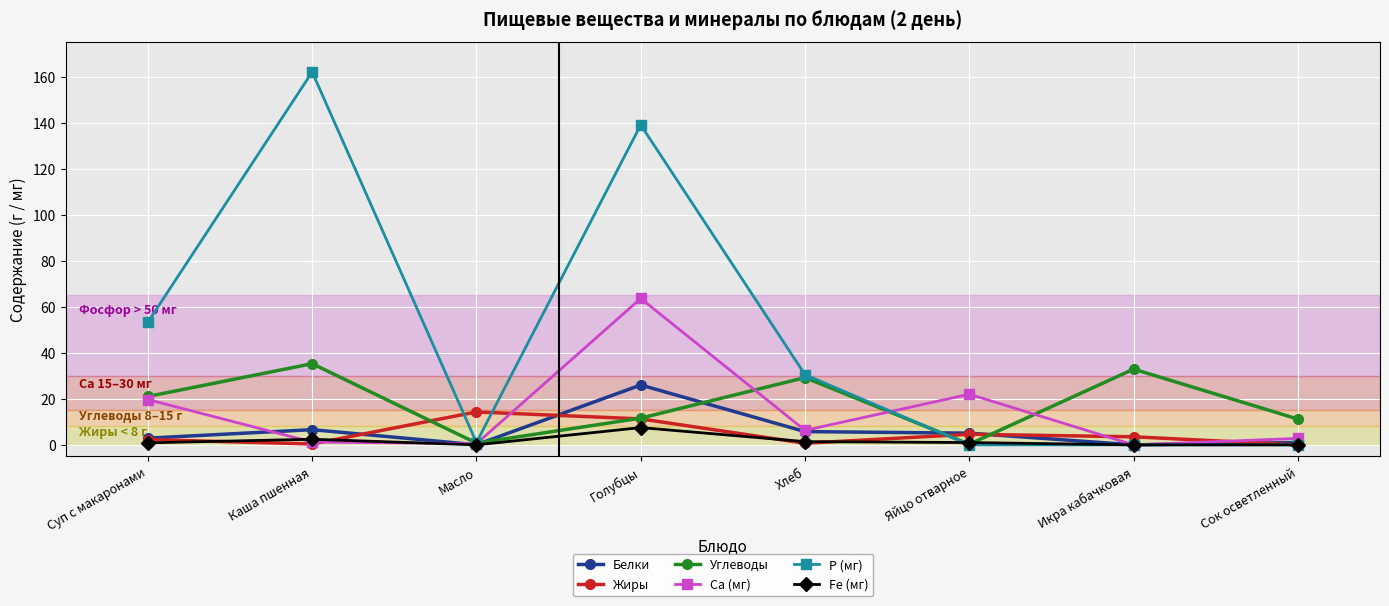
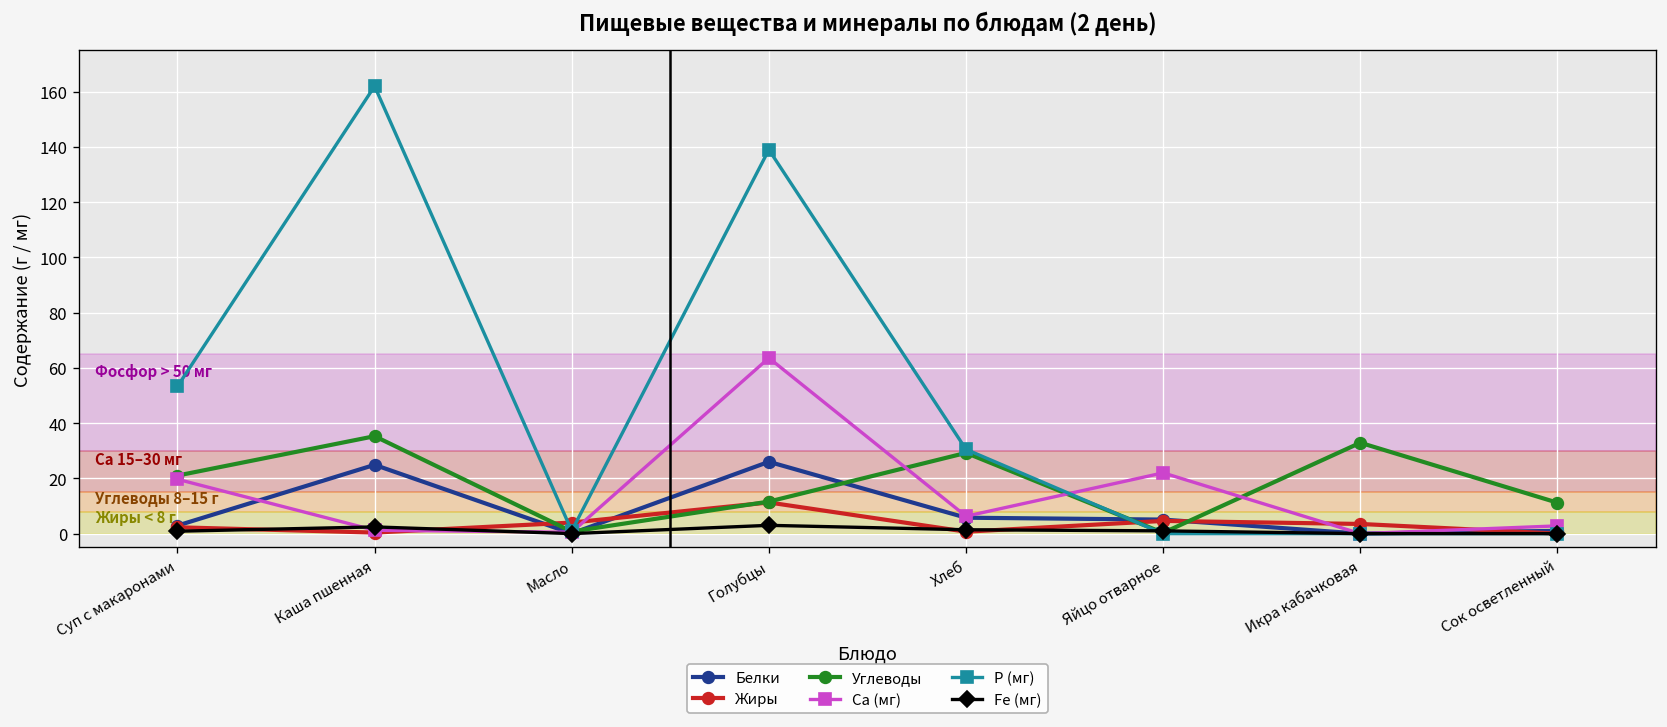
  {
    "Белки": {
-     "Каша пшенная": 7,
+     "Каша пшенная": 25,
      "Голубцы": 26
    },
    "Жиры": {
-     "Масло": 14,
+     "Масло": 4,
      "Икра кабачковая": 4
    },
    "Углеводы": {
      "Каша пшенная": 35,
      "Хлеб": 29,
      "Икра кабачковая": 33,
      "Сок осветленный": 11
    },
    "Са (мг)": {
      "Голубцы": 64,
      "Яйцо отварное": 22,
      "Сок осветленный": 3
    },
    "Р (мг)": {
      "Каша пшенная": 162,
      "Голубцы": 139,
      "Хлеб": 31
    },
    "Fe (мг)": {
      "Суп с макаронами": 1,
      "Каша пшенная": 2,
-     "Голубцы": 8
+     "Голубцы": 3
    }
  }
